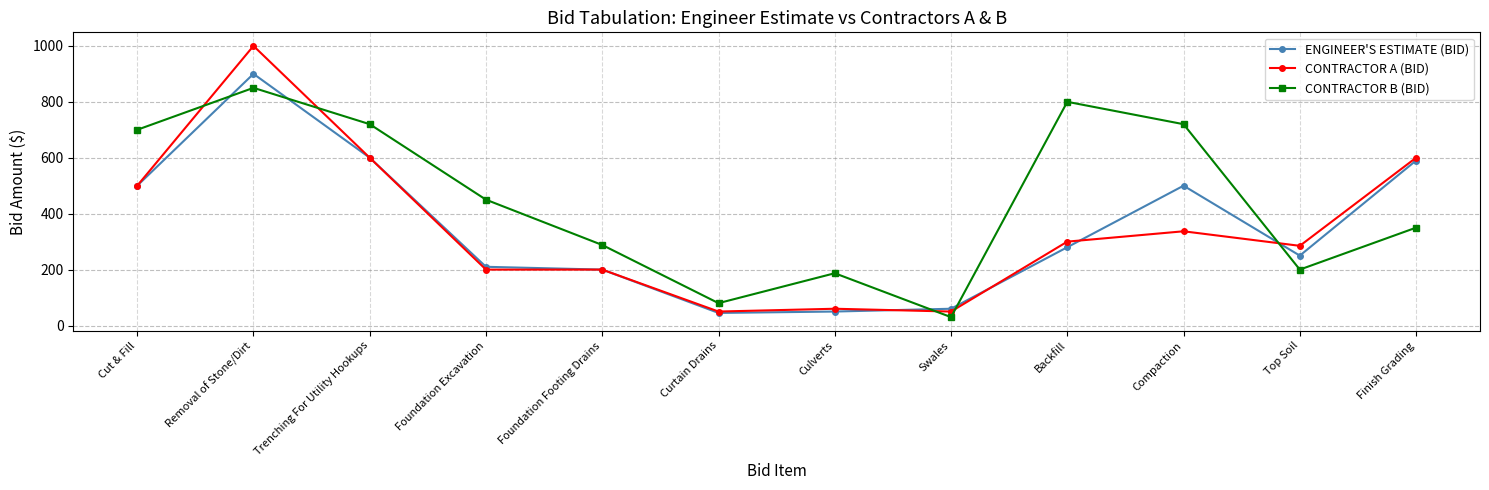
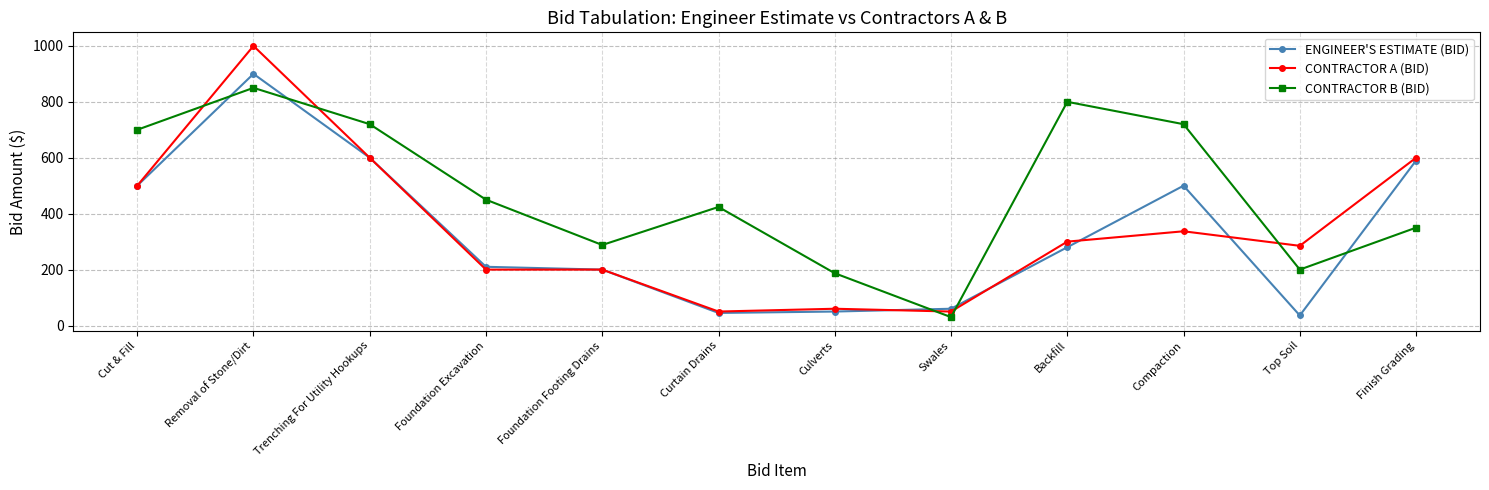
  {
    "ENGINEER'S ESTIMATE (BID)": {
      "Removal of Stone/Dirt": 900,
      "Foundation Excavation": 210,
      "Culverts": 50,
      "Swales": 60,
      "Backfill": 280,
      "Compaction": 500,
-     "Top Soil": 250,
+     "Top Soil": 40,
      "Finish Grading": 590
    },
    "CONTRACTOR A (BID)": {
      "Removal of Stone/Dirt": 1000,
      "Foundation Excavation": 200,
      "Culverts": 60,
      "Swales": 50,
      "Backfill": 300,
      "Compaction": 340,
      "Top Soil": 290,
      "Finish Grading": 600
    },
    "CONTRACTOR B (BID)": {
      "Cut & Fill": 700,
      "Removal of Stone/Dirt": 850,
      "Trenching For Utility Hookups": 720,
      "Foundation Excavation": 450,
      "Foundation Footing Drains": 290,
-     "Curtain Drains": 80,
+     "Curtain Drains": 420,
      "Culverts": 190,
      "Swales": 30,
      "Backfill": 800,
      "Compaction": 720,
      "Top Soil": 200,
      "Finish Grading": 350
    }
  }
